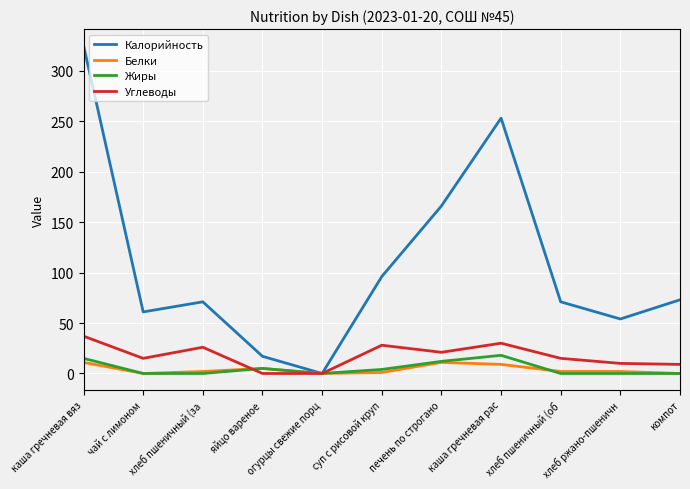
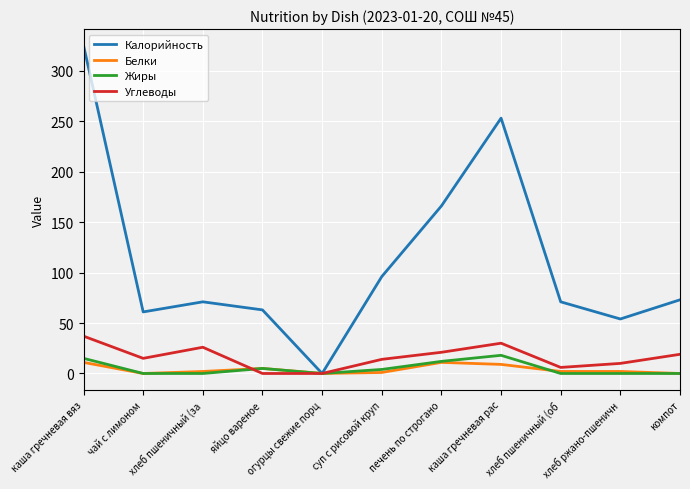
  {
    "Калорийность": {
      "каша гречневая вяз": 325,
      "чай с лимоном": 61,
      "хлеб пшеничный (за": 71,
-     "яйцо вареное": 17,
+     "яйцо вареное": 63,
      "суп с рисовой круп": 96,
      "печень по строгано": 166,
      "каша гречневая рас": 253,
      "хлеб пшеничный (об": 71,
      "хлеб ржано-пшеничн": 54,
      "компот": 73
    },
    "Белки": {
      "каша гречневая вяз": 11,
      "суп с рисовой круп": 1,
      "каша гречневая рас": 9
    },
    "Жиры": {
      "каша гречневая вяз": 15,
      "суп с рисовой круп": 4,
      "каша гречневая рас": 18
    },
    "Углеводы": {
      "каша гречневая вяз": 37,
      "чай с лимоном": 15,
      "хлеб пшеничный (за": 26,
      "яйцо вареное": 0,
-     "суп с рисовой круп": 28,
+     "суп с рисовой круп": 14,
      "печень по строгано": 21,
      "каша гречневая рас": 30,
-     "хлеб пшеничный (об": 15,
+     "хлеб пшеничный (об": 6,
      "хлеб ржано-пшеничн": 10,
-     "компот": 9
+     "компот": 19
    }
  }
